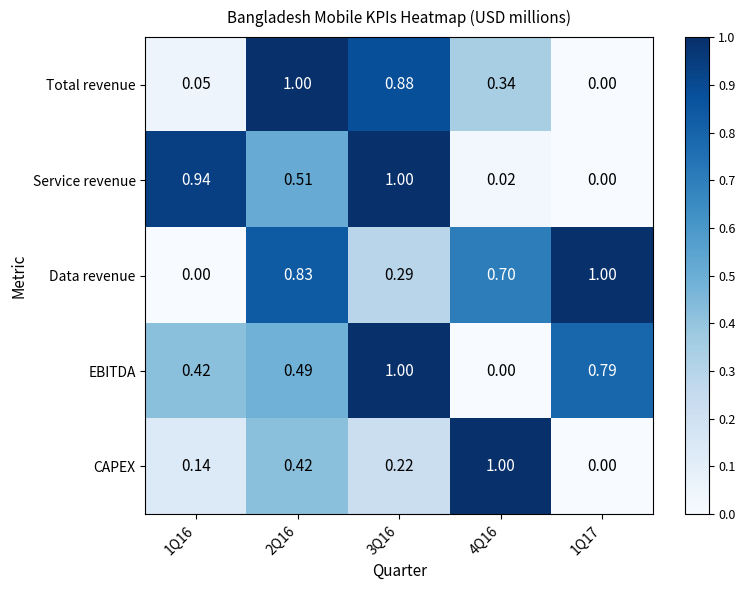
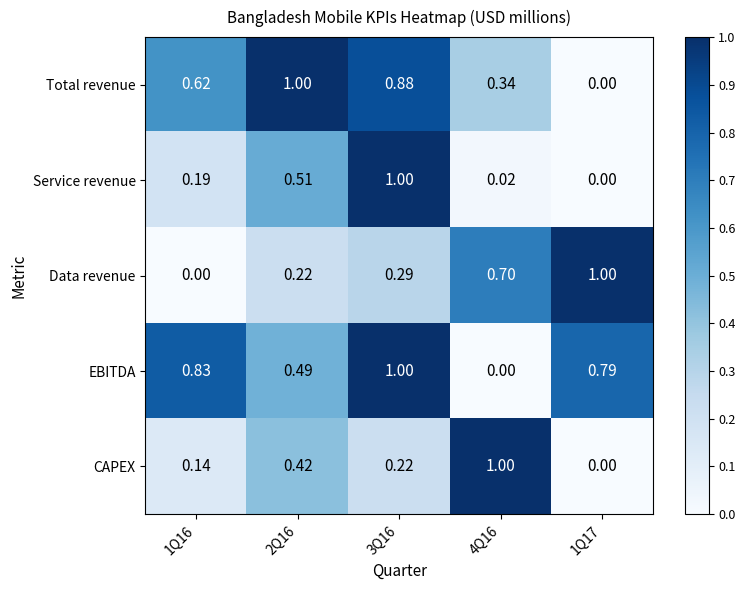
  {
    "Total revenue": {
-     "1Q16": 0.05,
+     "1Q16": 0.62,
      "2Q16": 1.00,
      "3Q16": 0.88,
      "4Q16": 0.34,
      "1Q17": 0.00
    },
    "Service revenue": {
-     "1Q16": 0.94,
+     "1Q16": 0.19,
      "2Q16": 0.51,
      "3Q16": 1.00,
      "4Q16": 0.02,
      "1Q17": 0.00
    },
    "Data revenue": {
      "1Q16": 0.00,
-     "2Q16": 0.83,
+     "2Q16": 0.22,
      "3Q16": 0.29,
      "4Q16": 0.70,
      "1Q17": 1.00
    },
    "EBITDA": {
-     "1Q16": 0.42,
+     "1Q16": 0.83,
      "2Q16": 0.49,
      "3Q16": 1.00,
      "4Q16": 0.00,
      "1Q17": 0.79
    },
    "CAPEX": {
      "1Q16": 0.14,
      "2Q16": 0.42,
      "3Q16": 0.22,
      "4Q16": 1.00,
      "1Q17": 0.00
    }
  }
